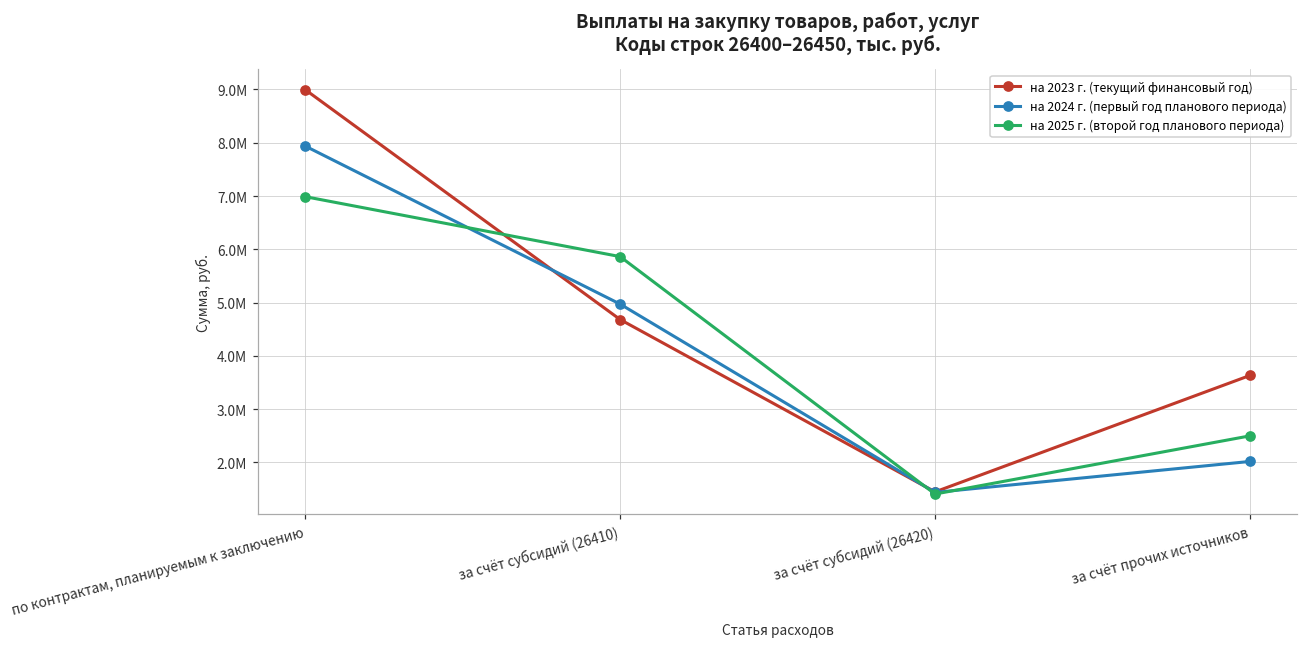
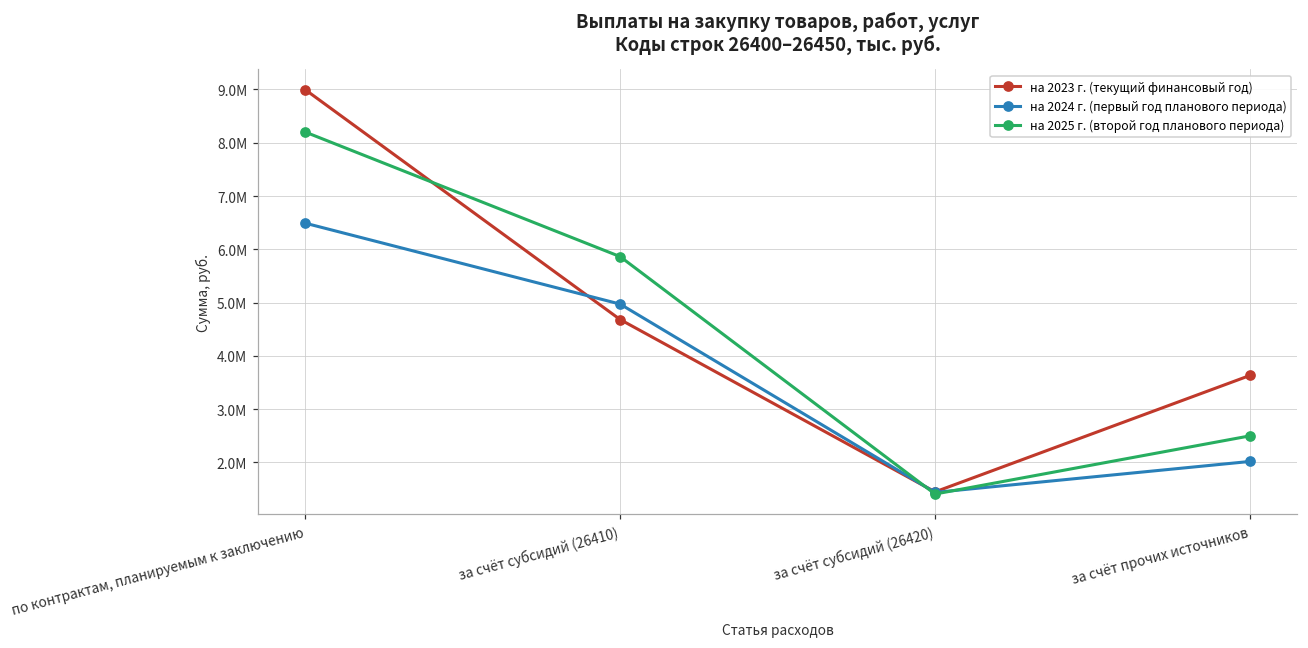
  {
    "на 2023 г. (текущий финансовый год)": {
      "по контрактам, планируемым к заключению": 9000000,
      "за счёт субсидий (26410)": 4700000,
      "за счёт прочих источников": 3600000
    },
    "на 2024 г. (первый год планового периода)": {
-     "по контрактам, планируемым к заключению": 7900000,
+     "по контрактам, планируемым к заключению": 6500000,
      "за счёт субсидий (26410)": 5000000,
      "за счёт прочих источников": 2000000
    },
    "на 2025 г. (второй год планового периода)": {
-     "по контрактам, планируемым к заключению": 7000000,
+     "по контрактам, планируемым к заключению": 8200000,
      "за счёт субсидий (26410)": 5900000,
      "за счёт прочих источников": 2500000
    }
  }
